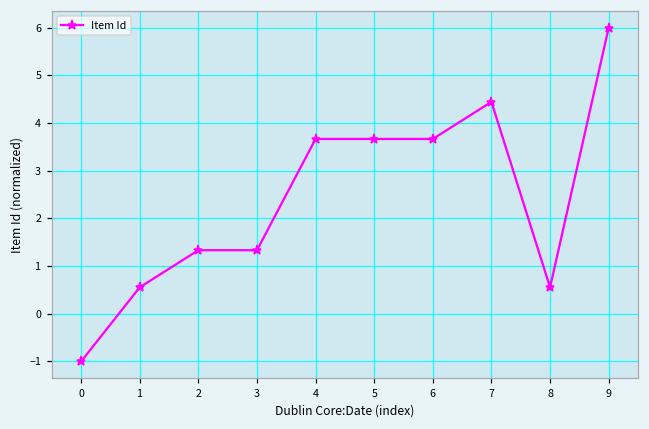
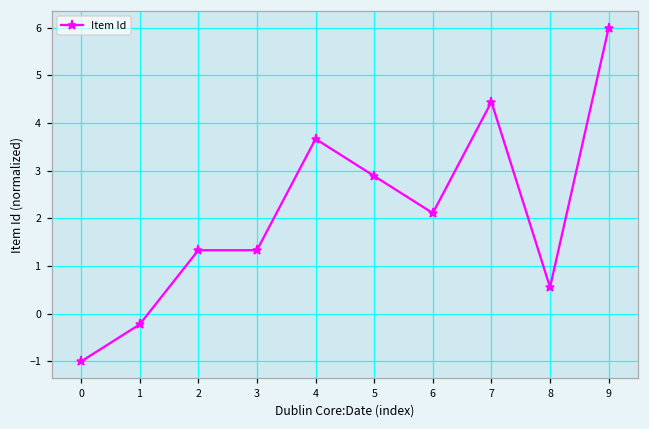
  {
    "0": -1.0,
-   "1": 0.6,
+   "1": -0.2,
    "2": 1.3,
    "3": 1.3,
    "4": 3.7,
-   "5": 3.7,
-   "6": 3.7,
+   "5": 2.9,
+   "6": 2.1,
    "7": 4.4,
    "8": 0.6,
    "9": 6.0
  }
